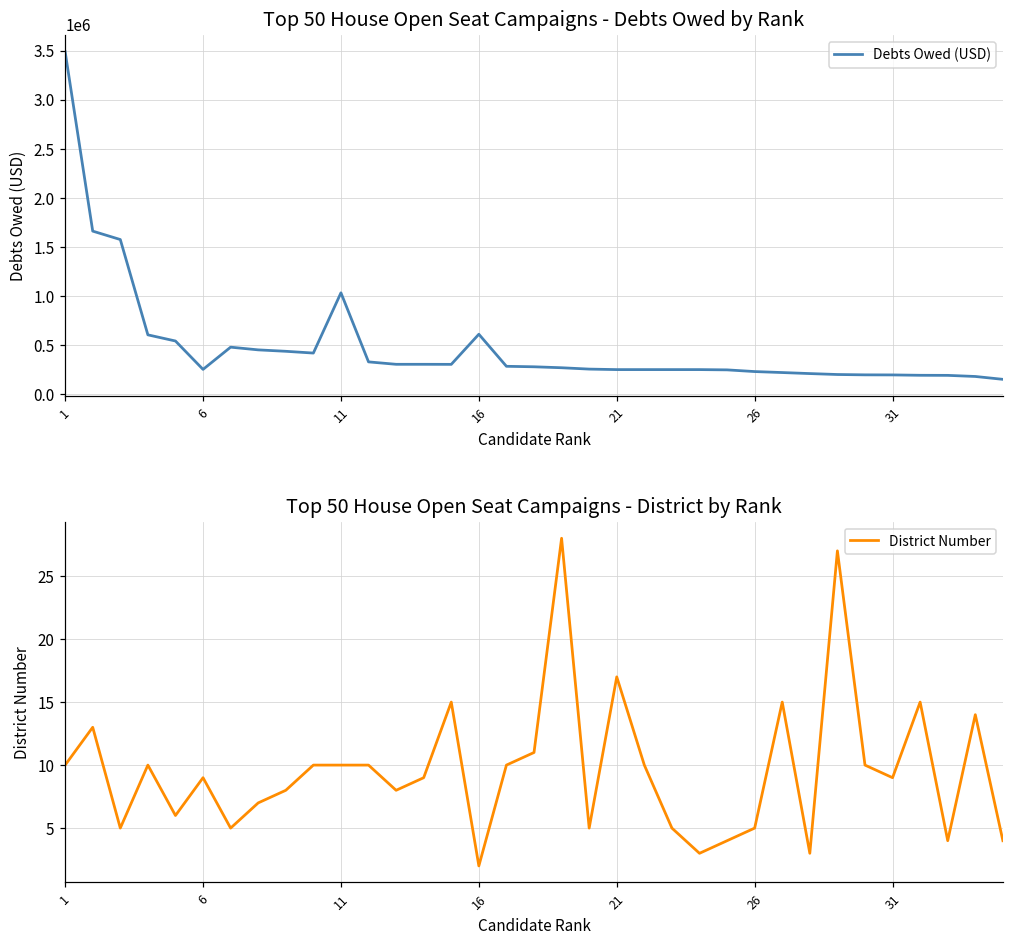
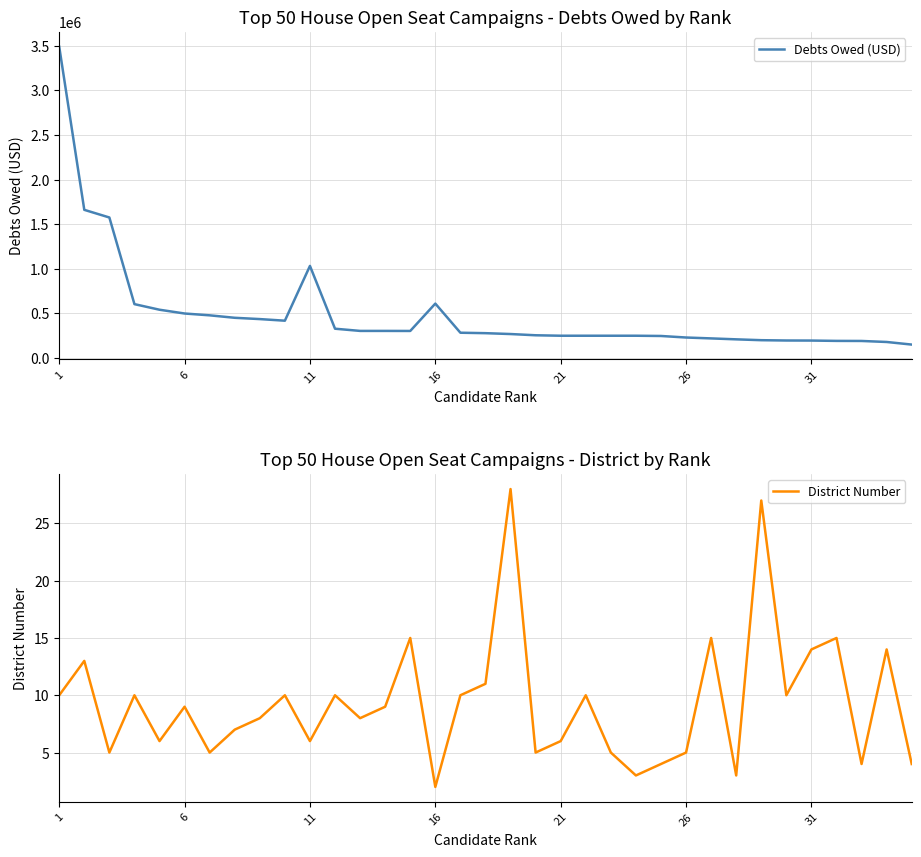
  {
    "Top 50 House Open Seat Campaigns - Debts Owed by Rank": {
      "1": 3500000,
-     "6": 300000,
+     "6": 500000,
      "11": 1000000,
      "16": 600000,
      "21": 300000,
      "26": 200000,
      "31": 200000
    },
    "Top 50 House Open Seat Campaigns - District by Rank": {
      "1": 10,
      "6": 9,
-     "11": 10,
+     "11": 6,
      "16": 2,
-     "21": 17,
+     "21": 6,
      "26": 5,
-     "31": 9
+     "31": 14
    }
  }
